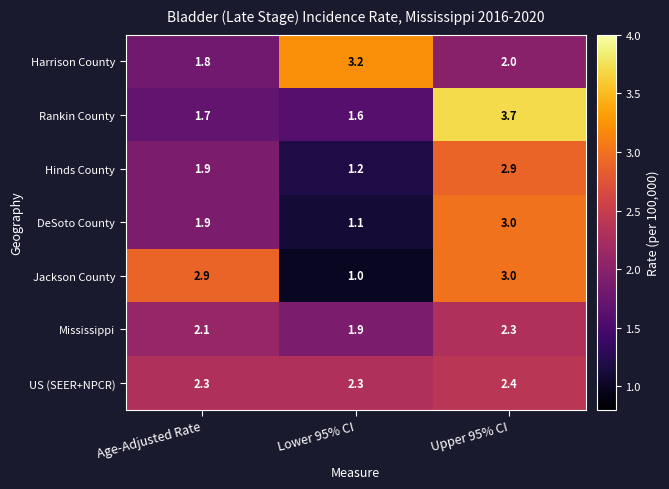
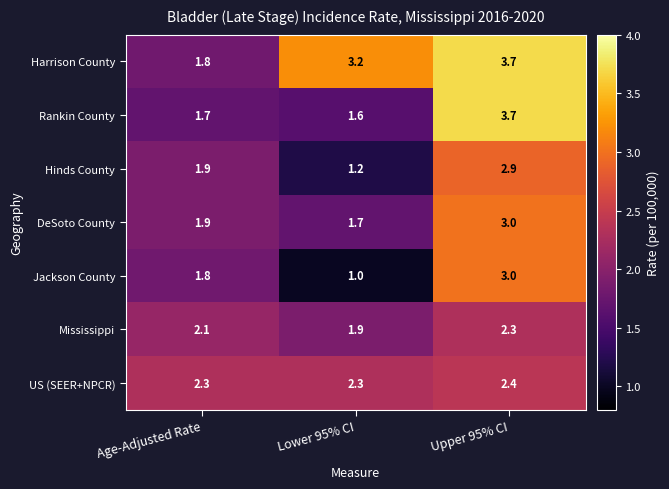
  {
    "Harrison County": {
      "Age-Adjusted Rate": 1.8,
      "Lower 95% CI": 3.2,
-     "Upper 95% CI": 2.0
+     "Upper 95% CI": 3.7
    },
    "Rankin County": {
      "Age-Adjusted Rate": 1.7,
      "Lower 95% CI": 1.6,
      "Upper 95% CI": 3.7
    },
    "Hinds County": {
      "Age-Adjusted Rate": 1.9,
      "Lower 95% CI": 1.2,
      "Upper 95% CI": 2.9
    },
    "DeSoto County": {
      "Age-Adjusted Rate": 1.9,
-     "Lower 95% CI": 1.1,
+     "Lower 95% CI": 1.7,
      "Upper 95% CI": 3.0
    },
    "Jackson County": {
-     "Age-Adjusted Rate": 2.9,
+     "Age-Adjusted Rate": 1.8,
      "Lower 95% CI": 1.0,
      "Upper 95% CI": 3.0
    },
    "Mississippi": {
      "Age-Adjusted Rate": 2.1,
      "Lower 95% CI": 1.9,
      "Upper 95% CI": 2.3
    },
    "US (SEER+NPCR)": {
      "Age-Adjusted Rate": 2.3,
      "Lower 95% CI": 2.3,
      "Upper 95% CI": 2.4
    }
  }
